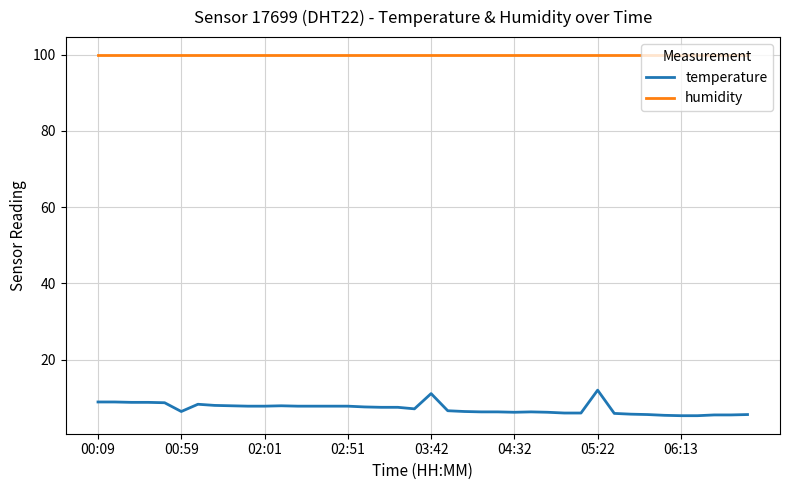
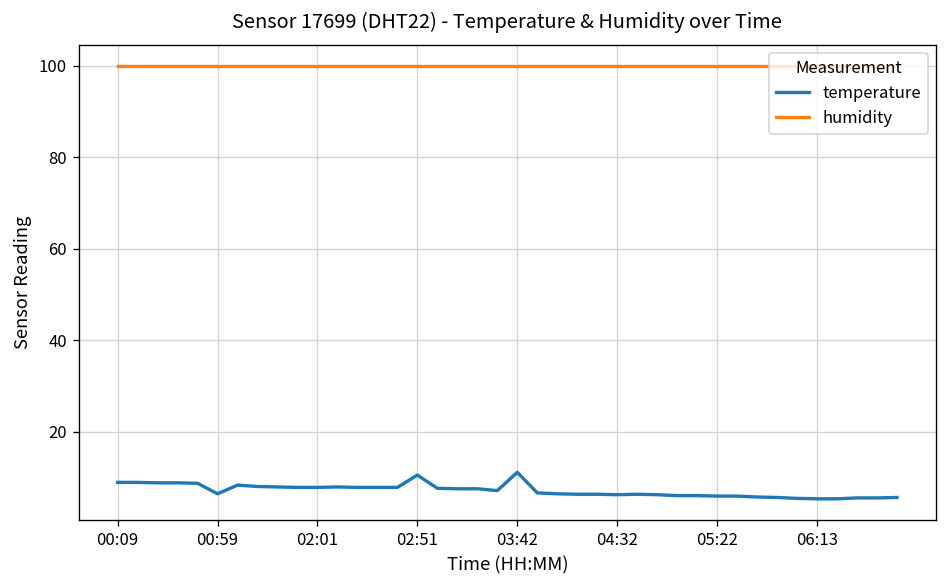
  {
    "temperature": {
      "00:09": 9,
      "00:59": 6,
      "02:01": 8,
-     "02:51": 8,
+     "02:51": 11,
      "03:42": 11,
      "04:32": 6,
-     "05:22": 12,
+     "05:22": 6,
      "06:13": 5
    },
    "humidity": {
      "00:09": 100,
      "00:59": 100,
      "02:01": 100,
      "02:51": 100,
      "03:42": 100,
      "04:32": 100,
      "05:22": 100
    }
  }
